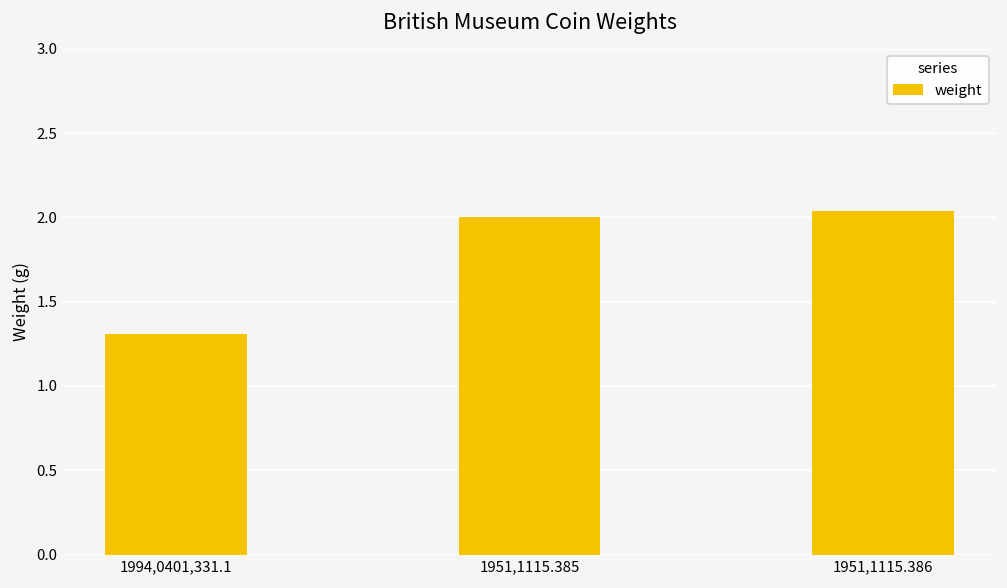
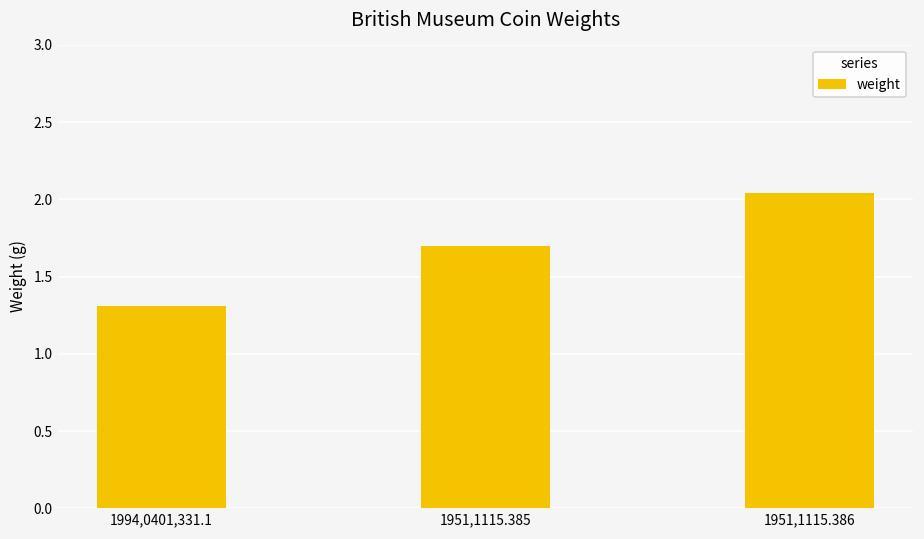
  {
    "1994,0401,331.1": 1.3,
-   "1951,1115.385": 2.0,
+   "1951,1115.385": 1.7,
    "1951,1115.386": 2.04
  }
